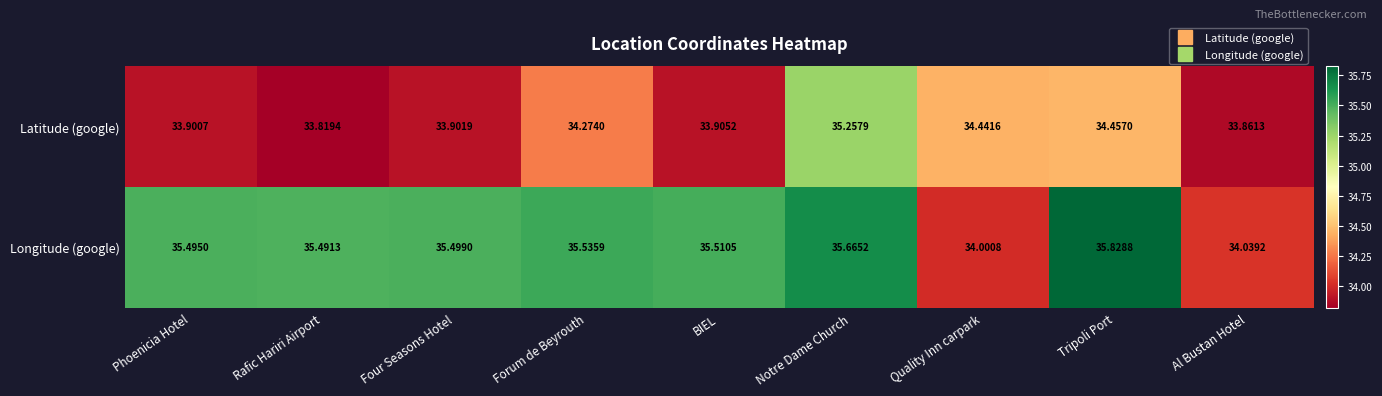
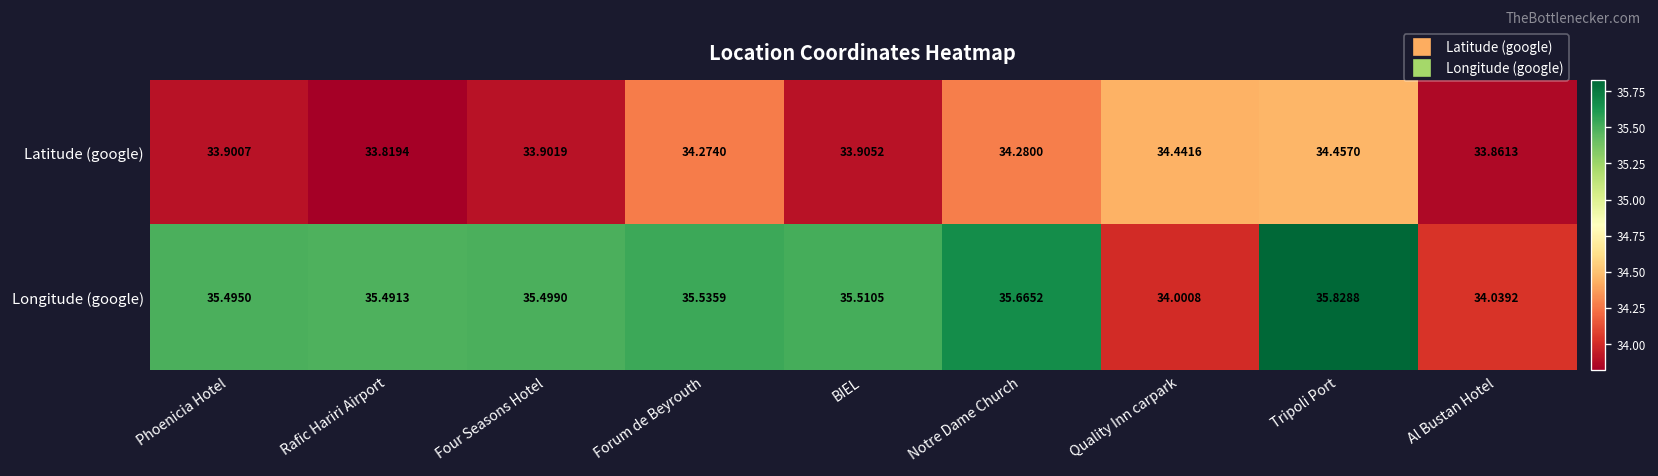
  {
    "Latitude (google)": {
      "Phoenicia Hotel": 33.9007,
      "Rafic Hariri Airport": 33.8194,
      "Four Seasons Hotel": 33.9019,
      "Forum de Beyrouth": 34.2740,
      "BIEL": 33.9052,
-     "Notre Dame Church": 35.2579,
+     "Notre Dame Church": 34.2800,
      "Quality Inn carpark": 34.4416,
      "Tripoli Port": 34.4570,
      "Al Bustan Hotel": 33.8613
    },
    "Longitude (google)": {
      "Phoenicia Hotel": 35.4950,
      "Rafic Hariri Airport": 35.4913,
      "Four Seasons Hotel": 35.4990,
      "Forum de Beyrouth": 35.5359,
      "BIEL": 35.5105,
      "Notre Dame Church": 35.6652,
      "Quality Inn carpark": 34.0008,
      "Tripoli Port": 35.8288,
      "Al Bustan Hotel": 34.0392
    }
  }
